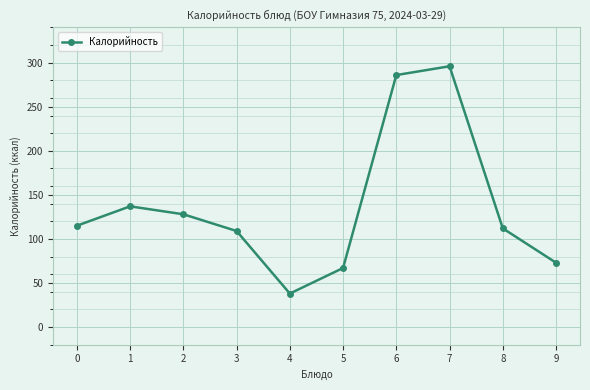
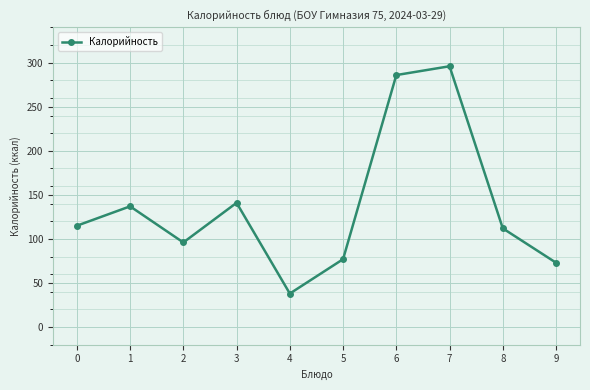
  {
    "0": 120,
    "1": 140,
-   "2": 130,
-   "3": 110,
+   "2": 100,
+   "3": 140,
    "4": 40,
-   "5": 70,
+   "5": 80,
    "6": 290,
    "7": 300,
    "8": 110,
    "9": 70
  }
